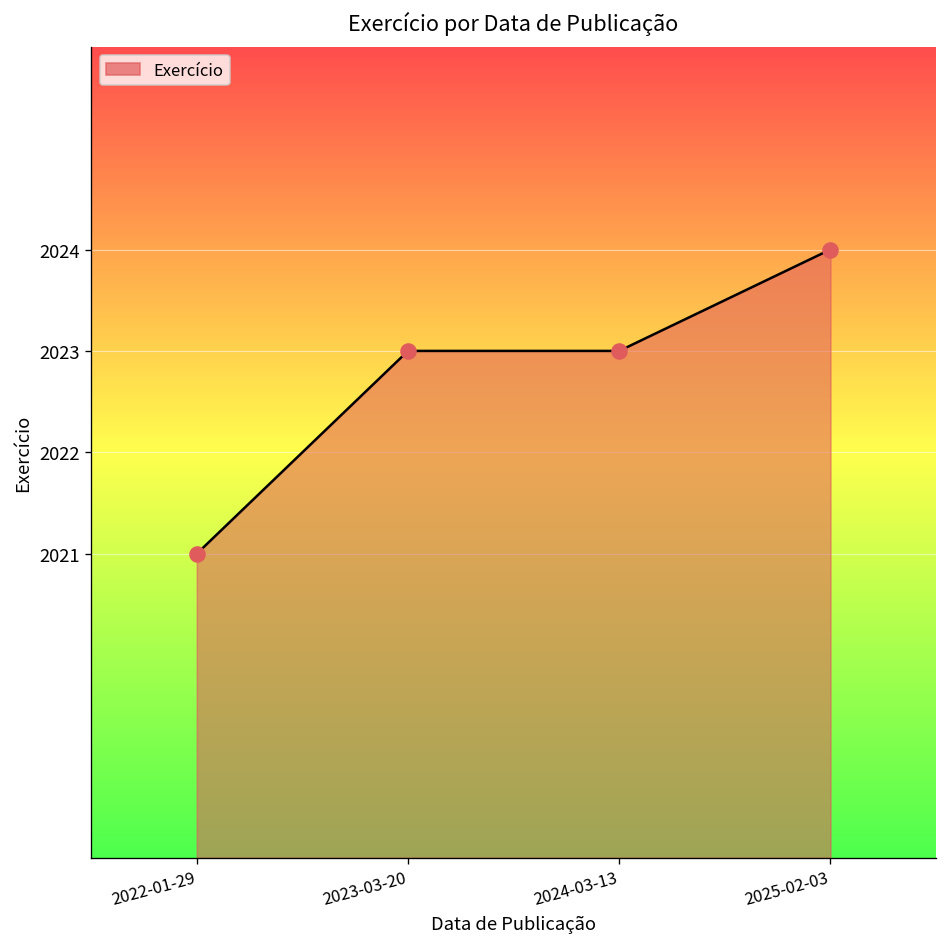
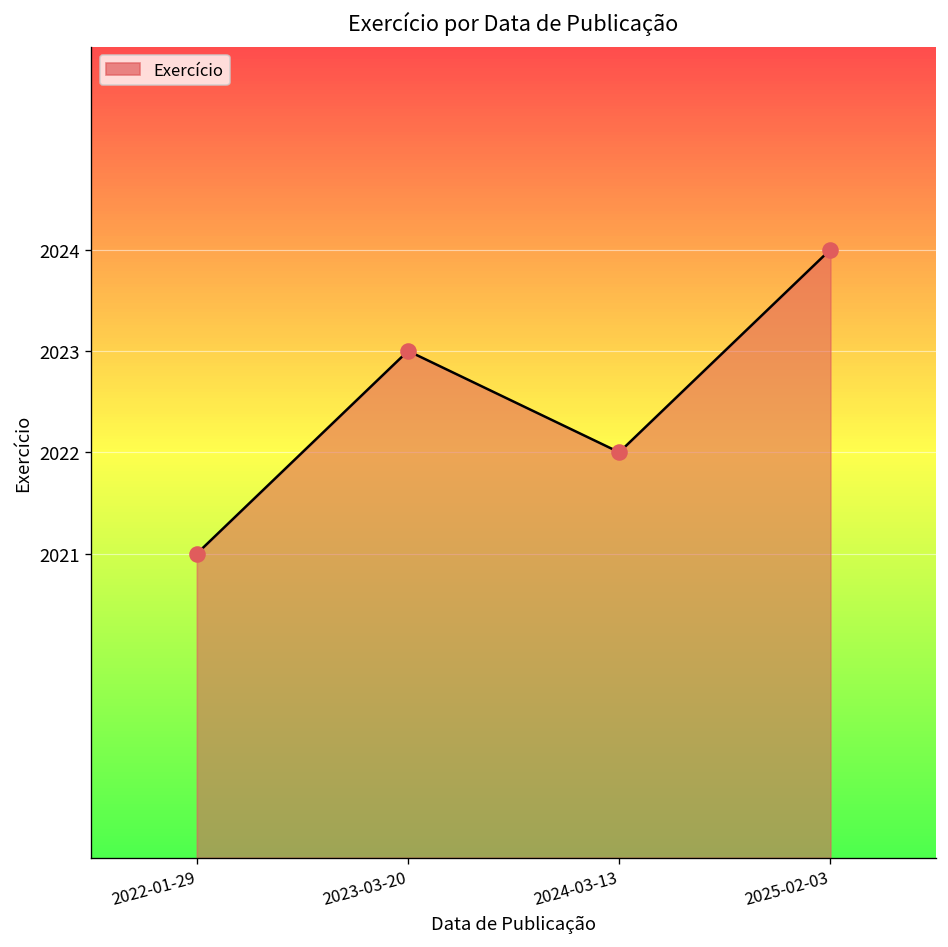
  {
    "2022-01-29": 2021,
    "2023-03-20": 2023,
-   "2024-03-13": 2023,
+   "2024-03-13": 2022,
    "2025-02-03": 2024
  }
